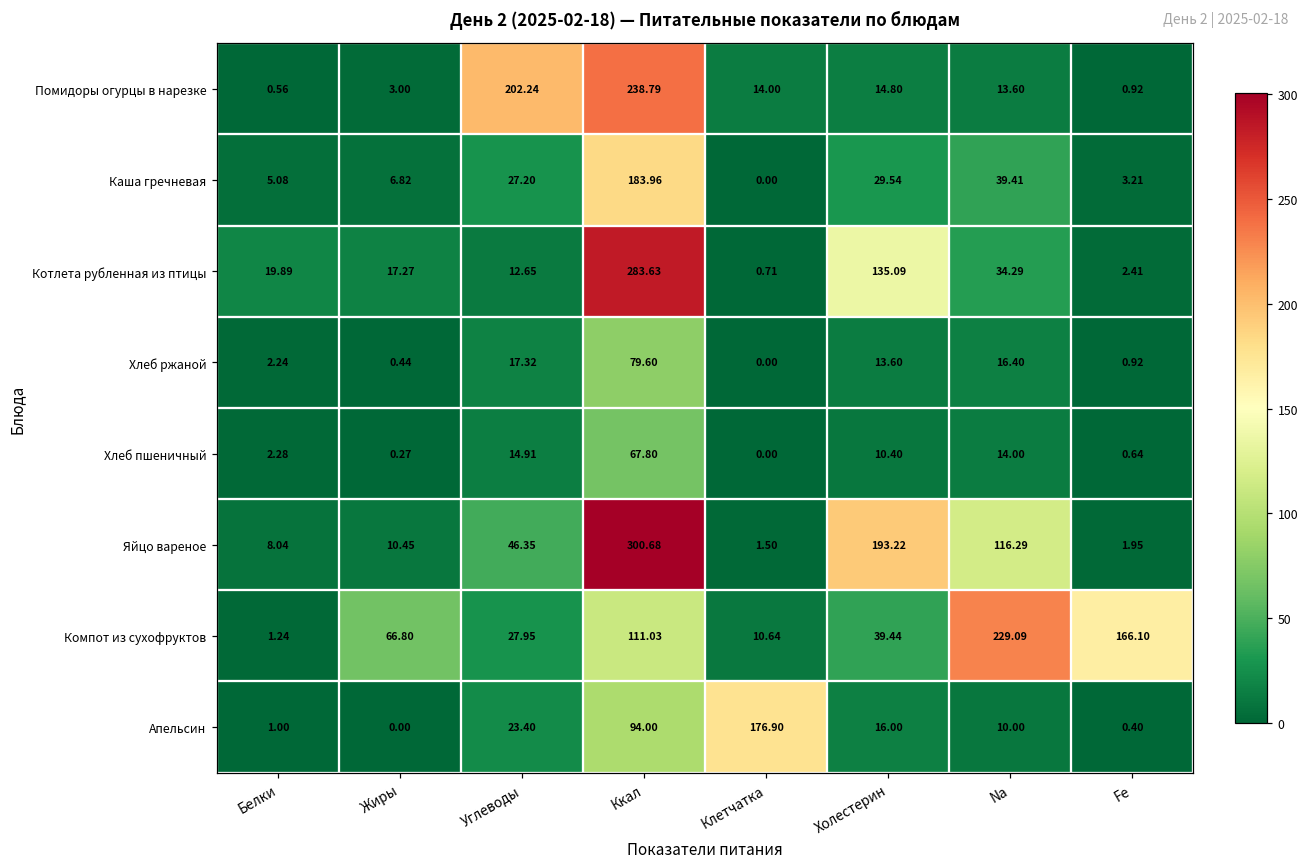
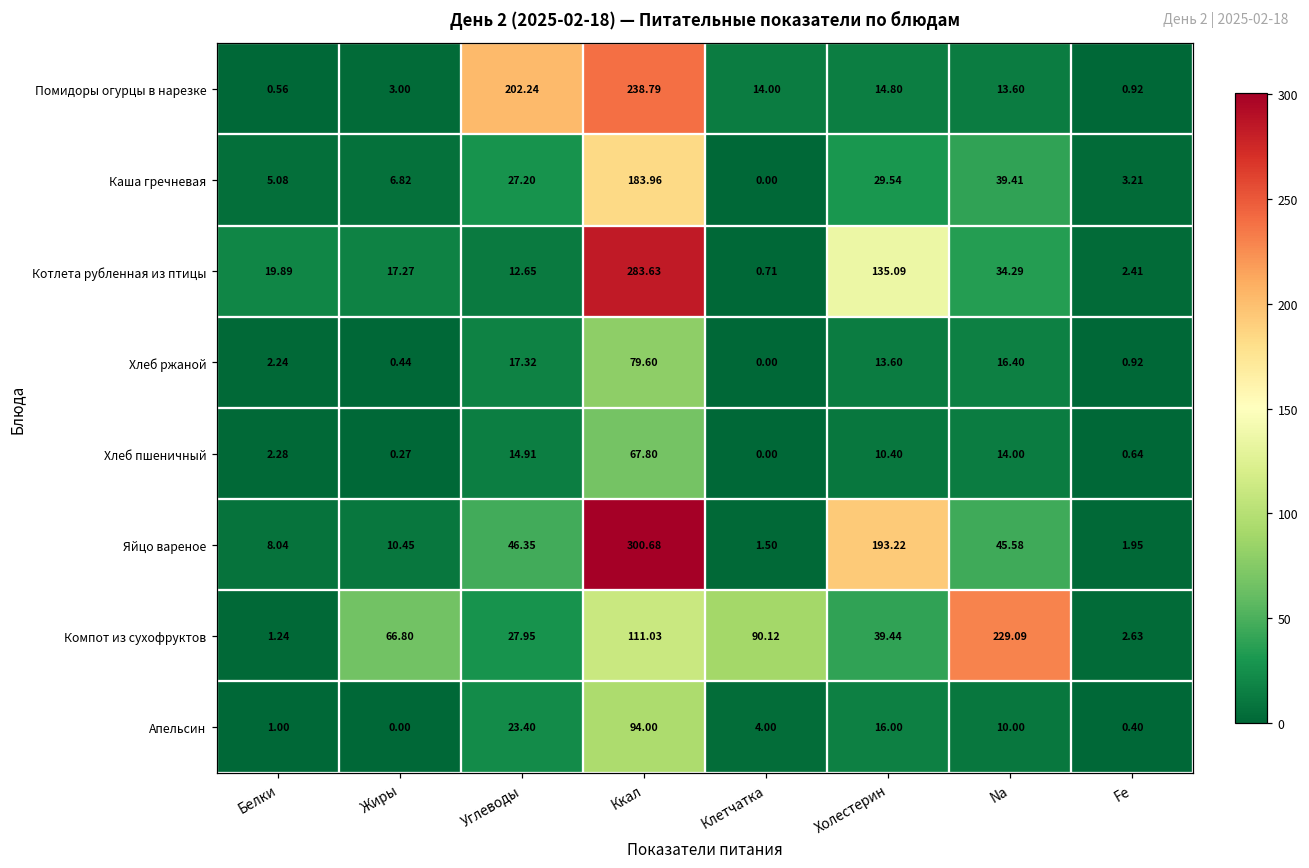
  {
    "Помидоры огурцы в нарезке": {
      "Белки": 0.56,
      "Жиры": 3.00,
      "Углеводы": 202.24,
      "Ккал": 238.79,
      "Клетчатка": 14.00,
      "Холестерин": 14.80,
      "Na": 13.60,
      "Fe": 0.92
    },
    "Каша гречневая": {
      "Белки": 5.08,
      "Жиры": 6.82,
      "Углеводы": 27.20,
      "Ккал": 183.96,
      "Клетчатка": 0.00,
      "Холестерин": 29.54,
      "Na": 39.41,
      "Fe": 3.21
    },
    "Котлета рубленная из птицы": {
      "Белки": 19.89,
      "Жиры": 17.27,
      "Углеводы": 12.65,
      "Ккал": 283.63,
      "Клетчатка": 0.71,
      "Холестерин": 135.09,
      "Na": 34.29,
      "Fe": 2.41
    },
    "Хлеб ржаной": {
      "Белки": 2.24,
      "Жиры": 0.44,
      "Углеводы": 17.32,
      "Ккал": 79.60,
      "Клетчатка": 0.00,
      "Холестерин": 13.60,
      "Na": 16.40,
      "Fe": 0.92
    },
    "Хлеб пшеничный": {
      "Белки": 2.28,
      "Жиры": 0.27,
      "Углеводы": 14.91,
      "Ккал": 67.80,
      "Клетчатка": 0.00,
      "Холестерин": 10.40,
      "Na": 14.00,
      "Fe": 0.64
    },
    "Яйцо вареное": {
      "Белки": 8.04,
      "Жиры": 10.45,
      "Углеводы": 46.35,
      "Ккал": 300.68,
      "Клетчатка": 1.50,
      "Холестерин": 193.22,
-     "Na": 116.29,
+     "Na": 45.58,
      "Fe": 1.95
    },
    "Компот из сухофруктов": {
      "Белки": 1.24,
      "Жиры": 66.80,
      "Углеводы": 27.95,
      "Ккал": 111.03,
-     "Клетчатка": 10.64,
+     "Клетчатка": 90.12,
      "Холестерин": 39.44,
      "Na": 229.09,
-     "Fe": 166.10
+     "Fe": 2.63
    },
    "Апельсин": {
      "Белки": 1.00,
      "Жиры": 0.00,
      "Углеводы": 23.40,
      "Ккал": 94.00,
-     "Клетчатка": 176.90,
+     "Клетчатка": 4.00,
      "Холестерин": 16.00,
      "Na": 10.00,
      "Fe": 0.40
    }
  }
